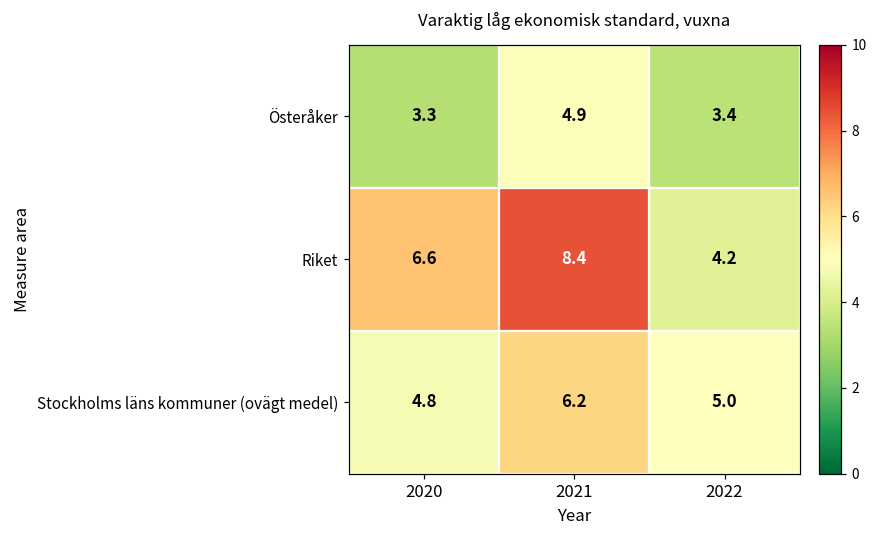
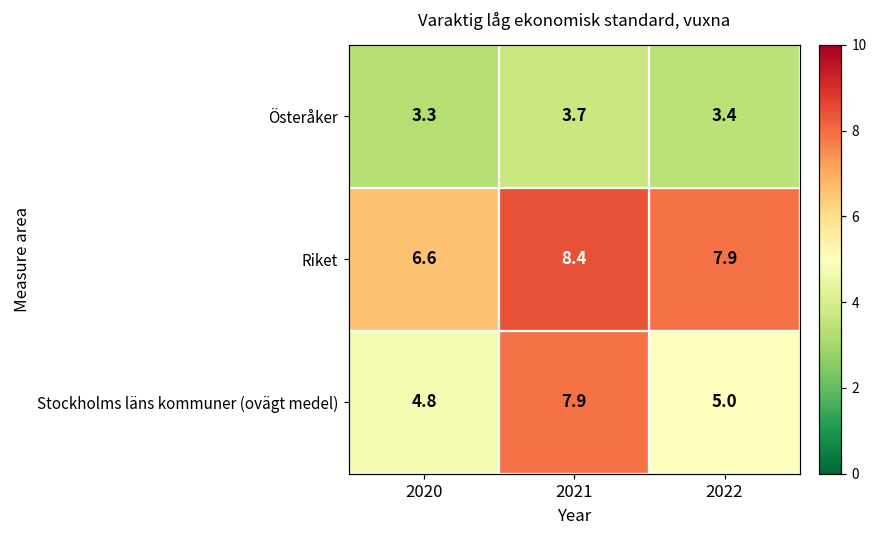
  {
    "Österåker": {
      "2020": 3.3,
-     "2021": 4.9,
+     "2021": 3.7,
      "2022": 3.4
    },
    "Riket": {
      "2020": 6.6,
      "2021": 8.4,
-     "2022": 4.2
+     "2022": 7.9
    },
    "Stockholms läns kommuner (ovägt medel)": {
      "2020": 4.8,
-     "2021": 6.2,
+     "2021": 7.9,
      "2022": 5.0
    }
  }
